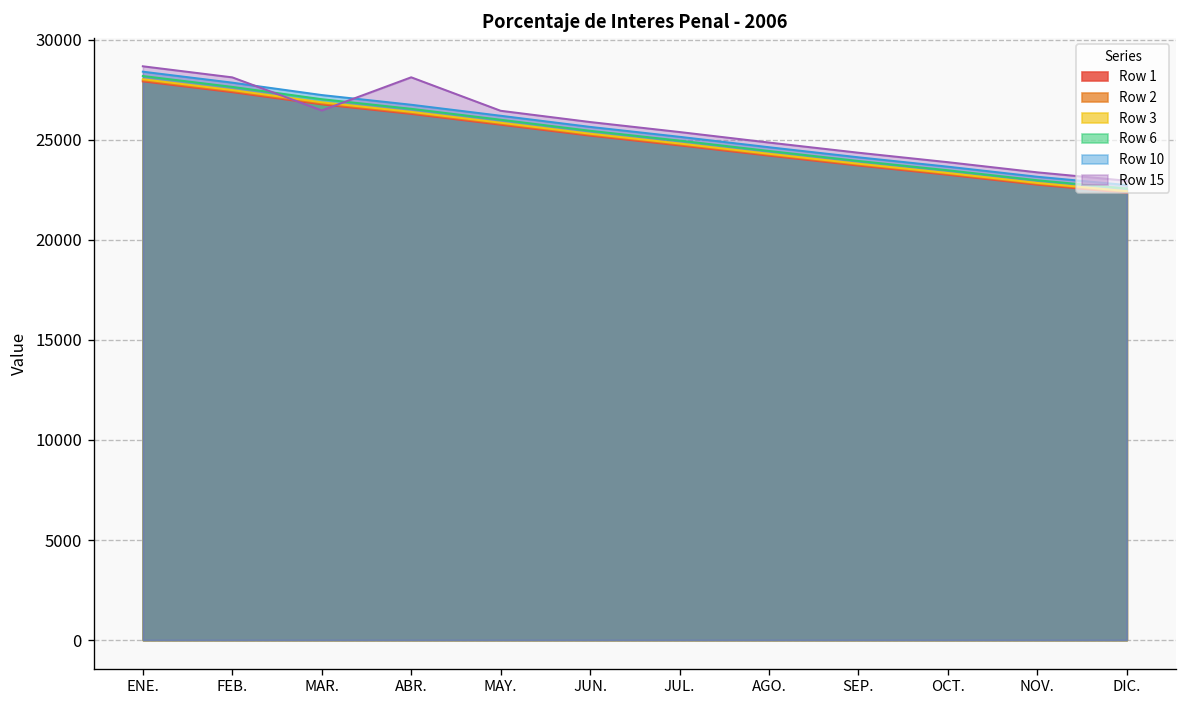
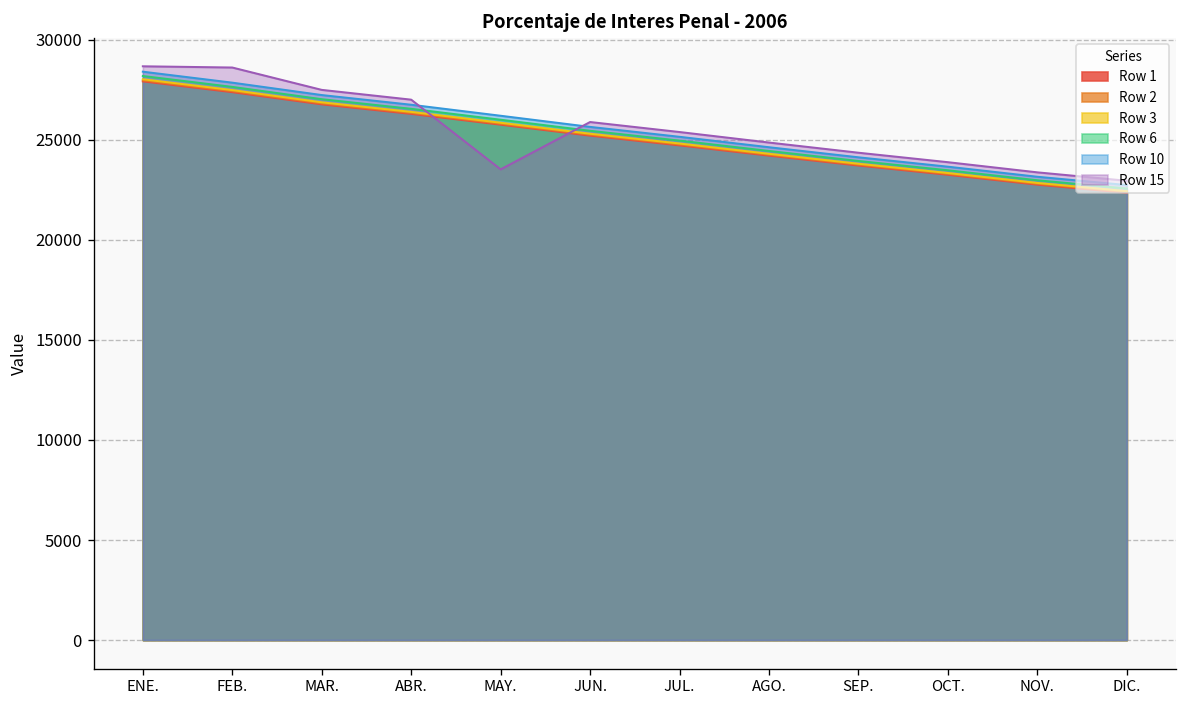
  {
    "Row 6": {
      "ENE.": 28200,
      "FEB.": 27600
    },
    "Row 10": {
      "ENE.": 28400,
      "FEB.": 27900,
      "MAR.": 27200,
      "ABR.": 26800,
      "MAY.": 26200,
      "JUN.": 25600,
      "JUL.": 25200,
      "AGO.": 24600,
      "SEP.": 24100,
      "OCT.": 23700,
      "NOV.": 23200,
      "DIC.": 22700
    },
    "Row 15": {
      "ENE.": 28700,
-     "FEB.": 28100,
-     "MAR.": 26500,
-     "ABR.": 28100,
-     "MAY.": 26500,
+     "FEB.": 28600,
+     "MAR.": 27500,
+     "ABR.": 27000,
+     "MAY.": 23500,
      "JUN.": 25900,
      "JUL.": 25400,
      "AGO.": 24900,
      "SEP.": 24400,
      "OCT.": 23900,
      "NOV.": 23400,
      "DIC.": 23000
    }
  }
